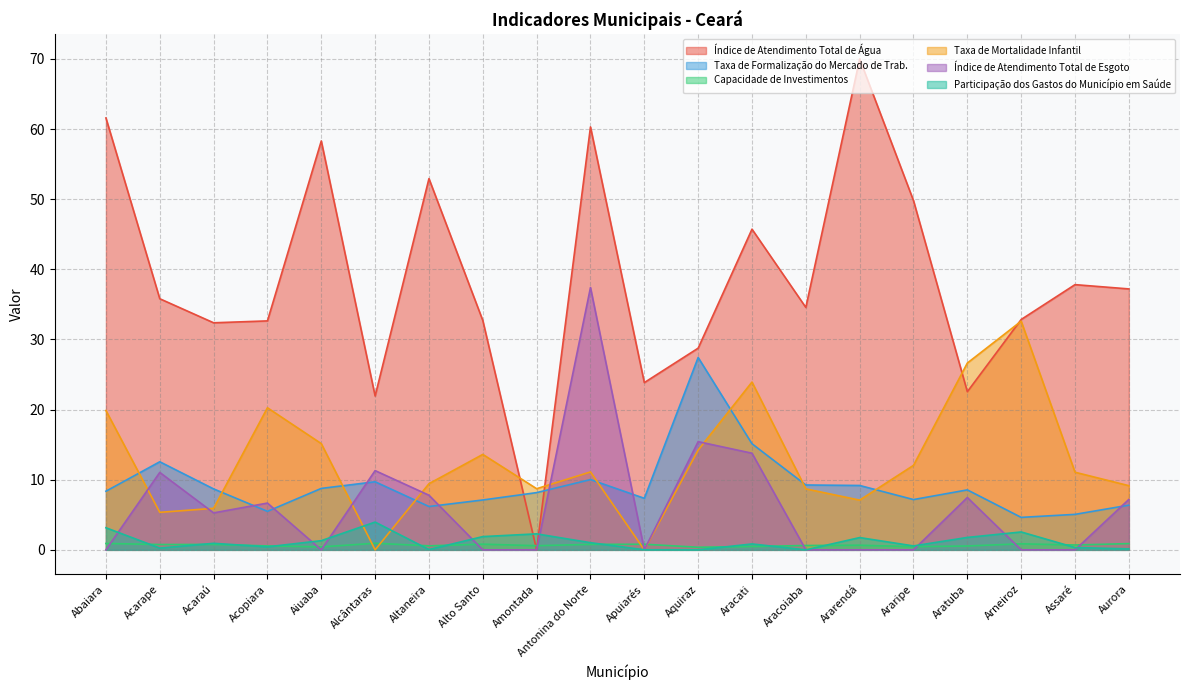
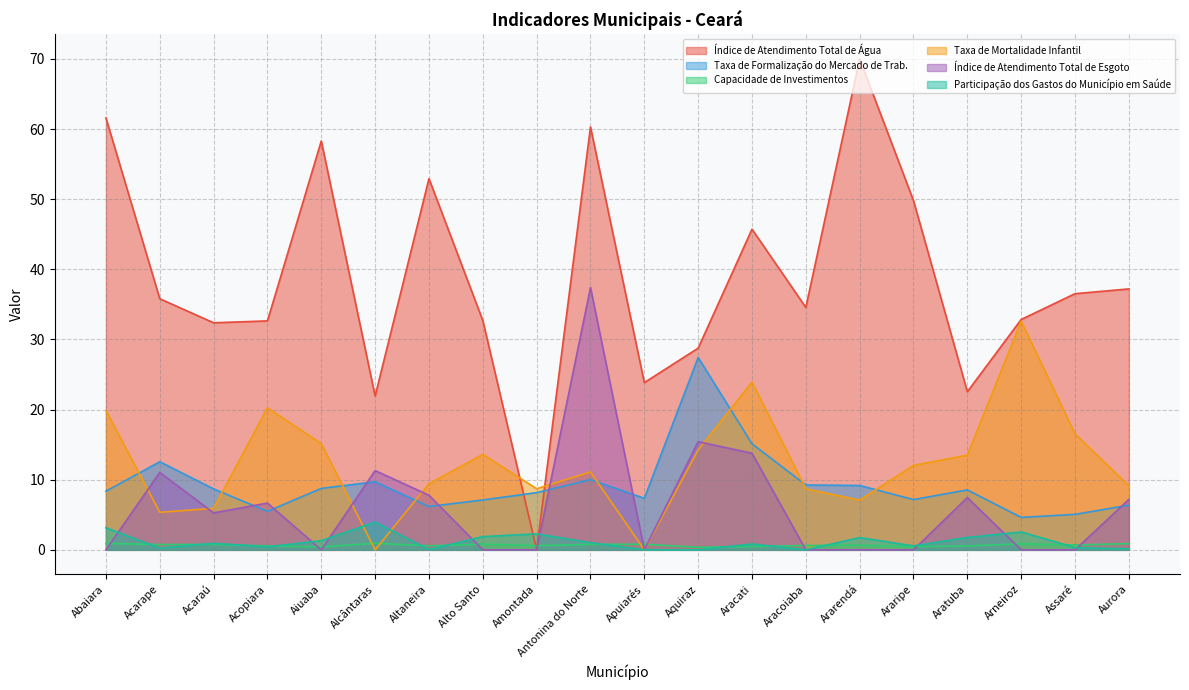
  {
    "Índice de Atendimento Total de Água": {
      "Abaiara": 62,
      "Acarape": 36,
      "Acaraú": 32,
      "Acopiara": 33,
      "Aiuaba": 58,
      "Alcântaras": 22,
      "Altaneira": 53,
      "Alto Santo": 33,
      "Antonina do Norte": 60,
      "Apuiarés": 24,
      "Aquiraz": 29,
      "Aracati": 46,
      "Aracoiaba": 35,
      "Araripe": 50,
      "Aratuba": 23,
-     "Assaré": 38,
+     "Assaré": 37,
      "Aurora": 37
    },
    "Taxa de Mortalidade Infantil": {
      "Abaiara": 20,
      "Acarape": 5,
      "Acaraú": 6,
      "Acopiara": 20,
      "Aiuaba": 15,
      "Alcântaras": 0,
      "Altaneira": 9,
      "Alto Santo": 14,
      "Amontada": 9,
      "Antonina do Norte": 11,
      "Aquiraz": 14,
      "Aracati": 24,
      "Aracoiaba": 9,
      "Ararendá": 7,
      "Araripe": 12,
-     "Aratuba": 27,
-     "Assaré": 11,
+     "Aratuba": 14,
+     "Assaré": 17,
      "Aurora": 9
    },
    "Índice de Atendimento Total de Esgoto": {
      "Abaiara": 0,
      "Acarape": 11,
      "Acaraú": 5,
      "Acopiara": 7,
      "Aiuaba": 0,
      "Alcântaras": 11,
      "Altaneira": 8,
      "Alto Santo": 0,
      "Antonina do Norte": 37,
      "Aquiraz": 15,
      "Aracati": 14,
      "Ararendá": 0,
      "Araripe": 0,
      "Aratuba": 7,
      "Arneiroz": 0,
      "Aurora": 7
    }
  }
